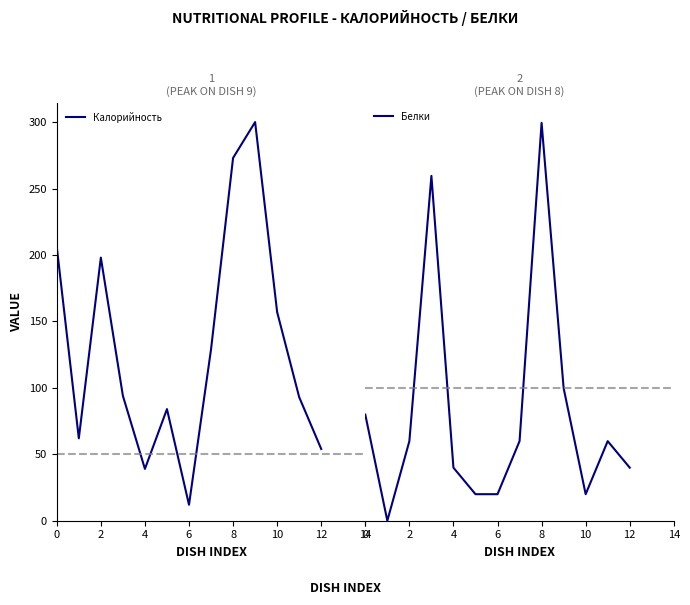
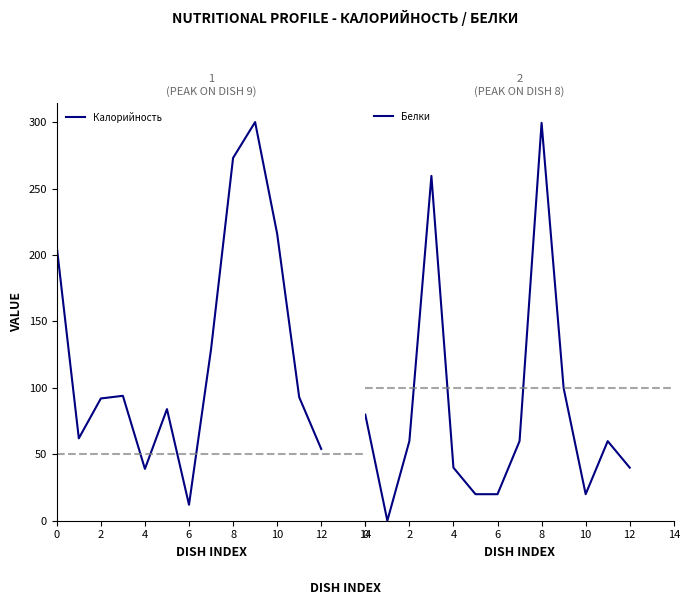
  {
    "1 (PEAK ON DISH 9)": {
      "0": 206,
-     "2": 198,
+     "2": 92,
      "4": 39,
      "6": 12,
      "8": 273,
-     "10": 157,
+     "10": 216,
      "12": 54
    }
  }
